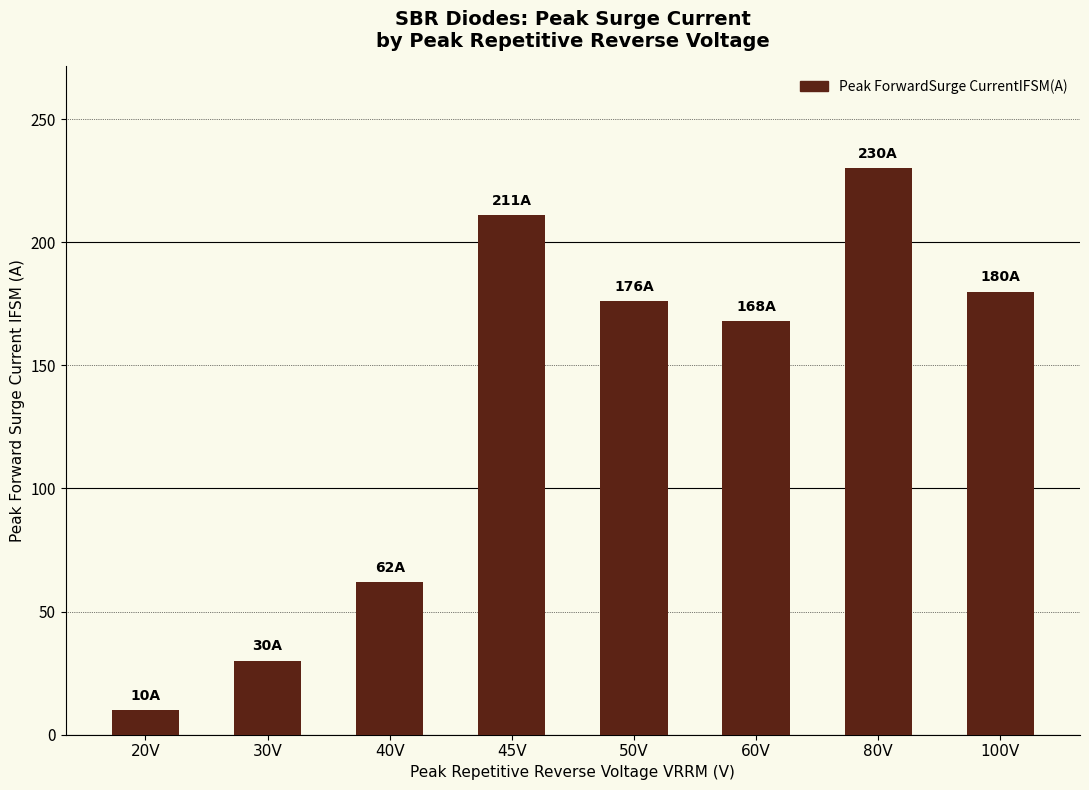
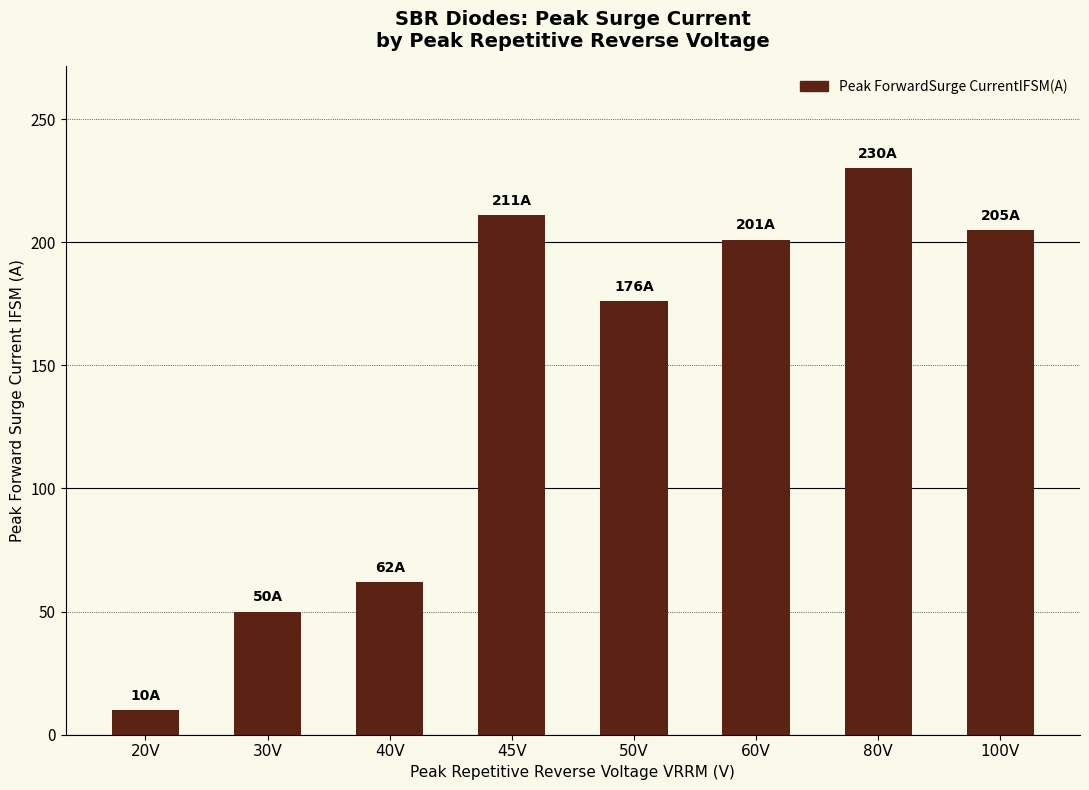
  {
    "20V": "10A",
-   "30V": "30A",
+   "30V": "50A",
    "40V": "62A",
    "45V": "211A",
    "50V": "176A",
-   "60V": "168A",
+   "60V": "201A",
    "80V": "230A",
-   "100V": "180A"
+   "100V": "205A"
  }
